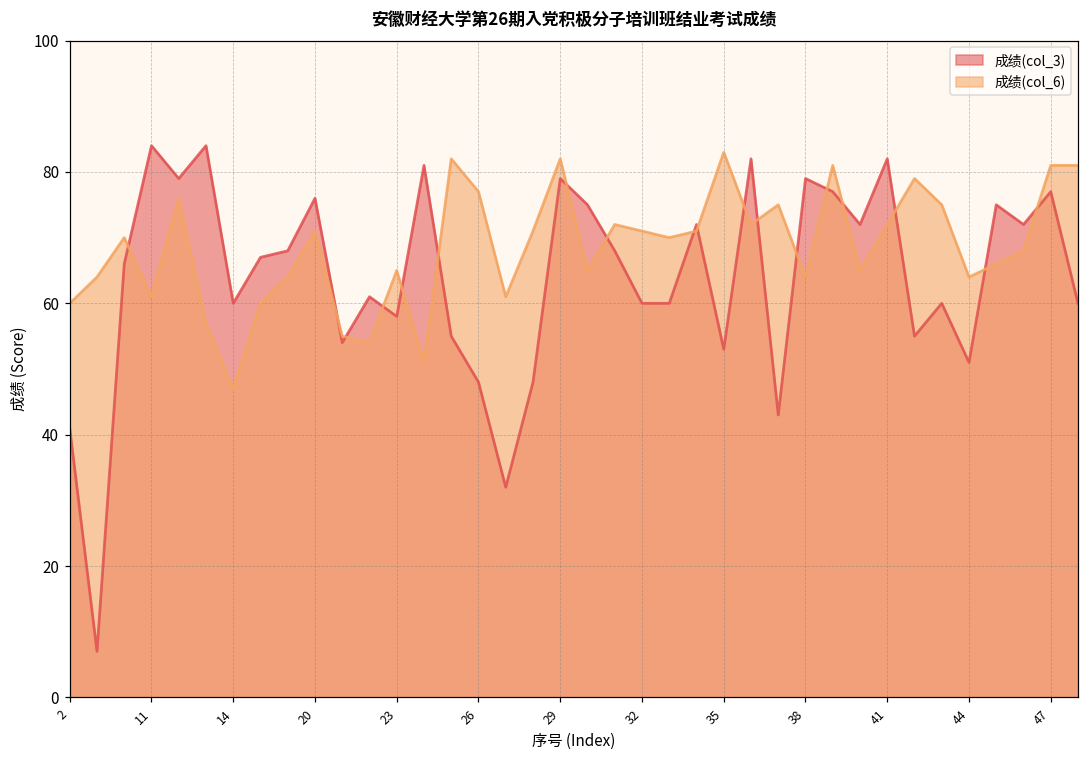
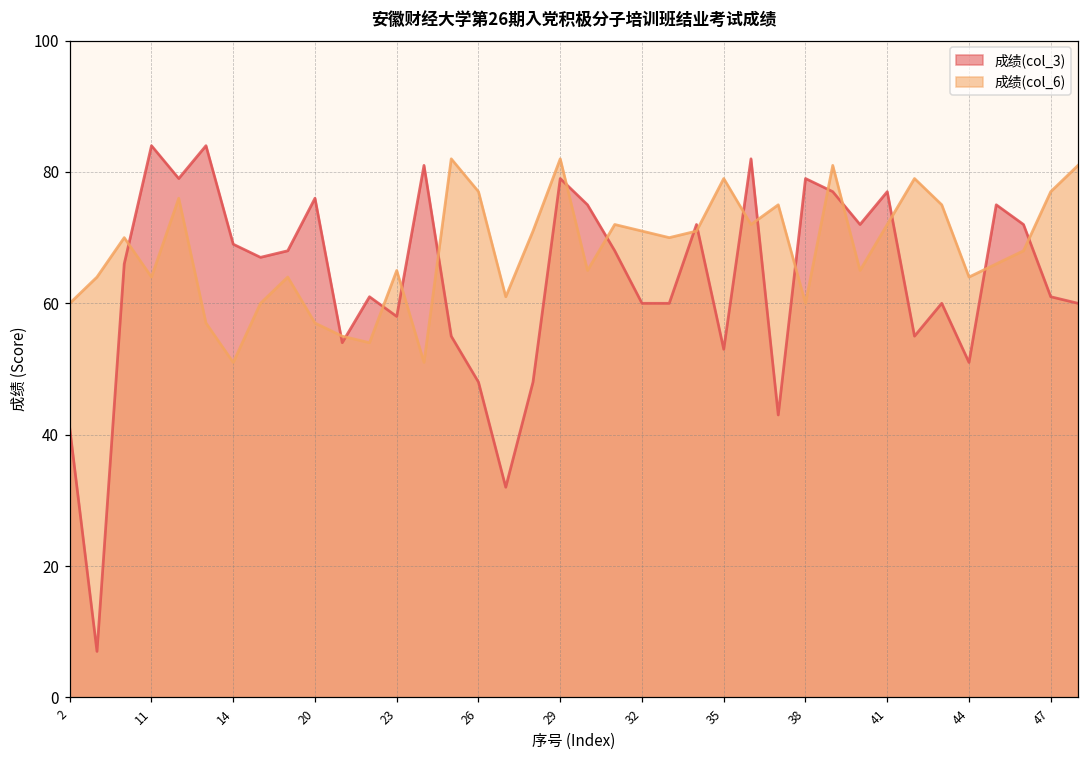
  {
    "成绩(col_3)": {
      "2": 41,
      "11": 84,
-     "14": 60,
+     "14": 69,
      "20": 76,
      "23": 58,
      "26": 48,
      "29": 79,
      "32": 60,
      "35": 53,
      "38": 79,
-     "41": 82,
+     "41": 77,
      "44": 51,
-     "47": 77
+     "47": 61
    },
    "成绩(col_6)": {
      "2": 60,
-     "11": 61,
-     "14": 47,
-     "20": 71,
+     "11": 64,
+     "14": 51,
+     "20": 57,
      "23": 65,
      "26": 77,
      "29": 82,
      "32": 71,
-     "35": 83,
-     "38": 64,
+     "35": 79,
+     "38": 60,
      "41": 72,
      "44": 64,
-     "47": 81
+     "47": 77
    }
  }
